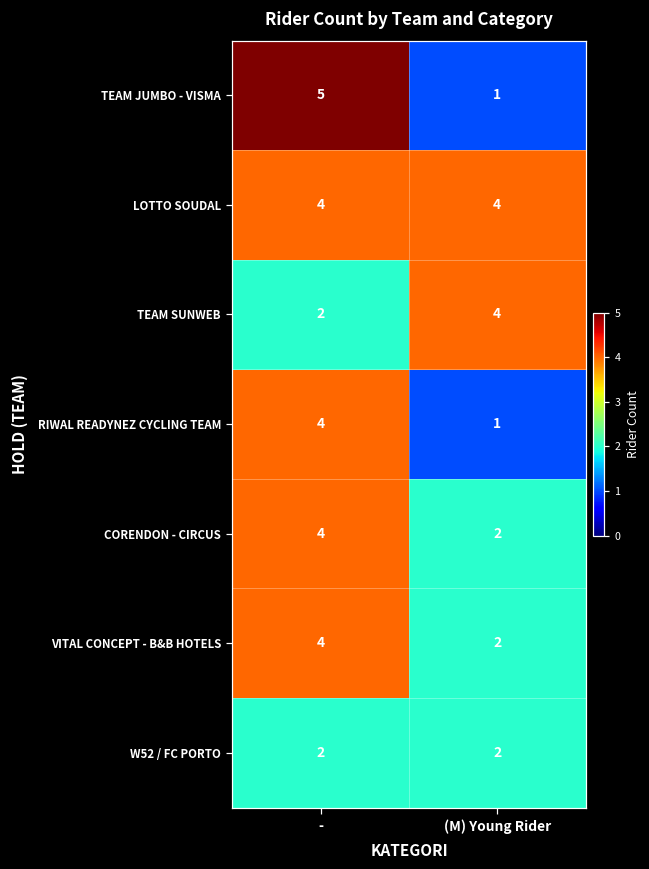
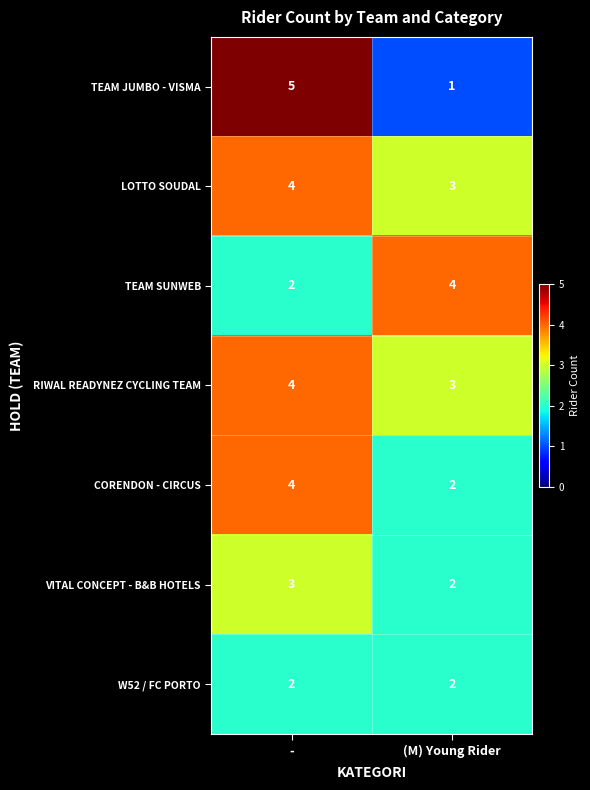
  {
    "TEAM JUMBO - VISMA": {
      "-": 5,
      "(M) Young Rider": 1
    },
    "LOTTO SOUDAL": {
      "-": 4,
-     "(M) Young Rider": 4
+     "(M) Young Rider": 3
    },
    "TEAM SUNWEB": {
      "-": 2,
      "(M) Young Rider": 4
    },
    "RIWAL READYNEZ CYCLING TEAM": {
      "-": 4,
-     "(M) Young Rider": 1
+     "(M) Young Rider": 3
    },
    "CORENDON - CIRCUS": {
      "-": 4,
      "(M) Young Rider": 2
    },
    "VITAL CONCEPT - B&B HOTELS": {
-     "-": 4,
+     "-": 3,
      "(M) Young Rider": 2
    },
    "W52 / FC PORTO": {
      "-": 2,
      "(M) Young Rider": 2
    }
  }
